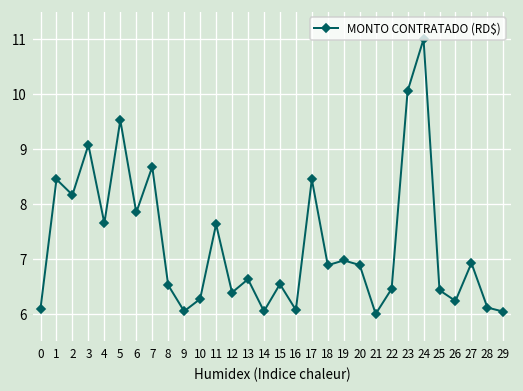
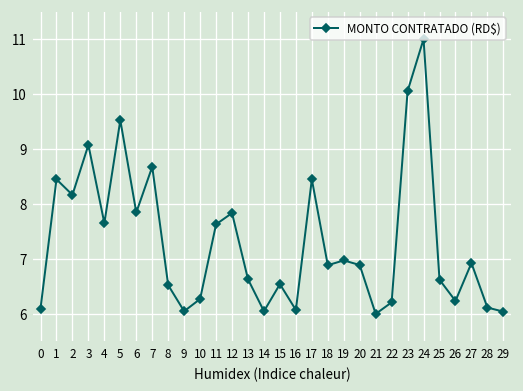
  {
    "0": 6.1,
    "1": 8.4,
    "2": 8.2,
    "3": 9.1,
    "4": 7.7,
    "5": 9.5,
    "6": 7.8,
    "7": 8.7,
    "8": 6.5,
    "9": 6.0,
    "10": 6.3,
    "11": 7.6,
-   "12": 6.4,
+   "12": 7.8,
    "13": 6.6,
    "14": 6.0,
    "15": 6.5,
    "16": 6.1,
    "17": 8.4,
    "18": 6.9,
    "19": 7.0,
    "20": 6.9,
    "21": 6.0,
-   "22": 6.5,
+   "22": 6.2,
    "23": 10.1,
-   "25": 6.4,
+   "25": 6.6,
    "26": 6.2,
    "27": 6.9,
    "28": 6.1,
    "29": 6.0
  }
